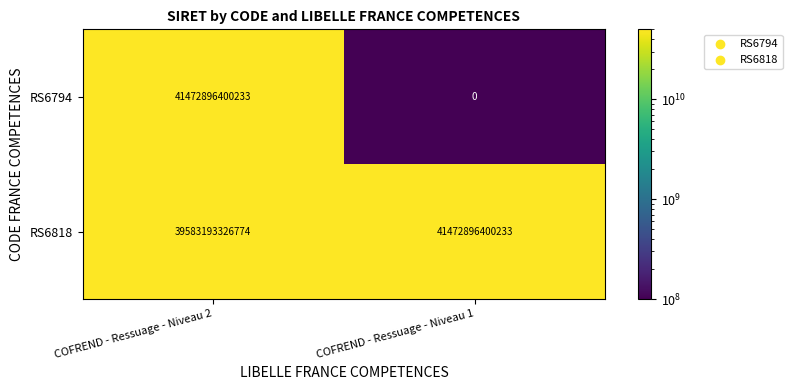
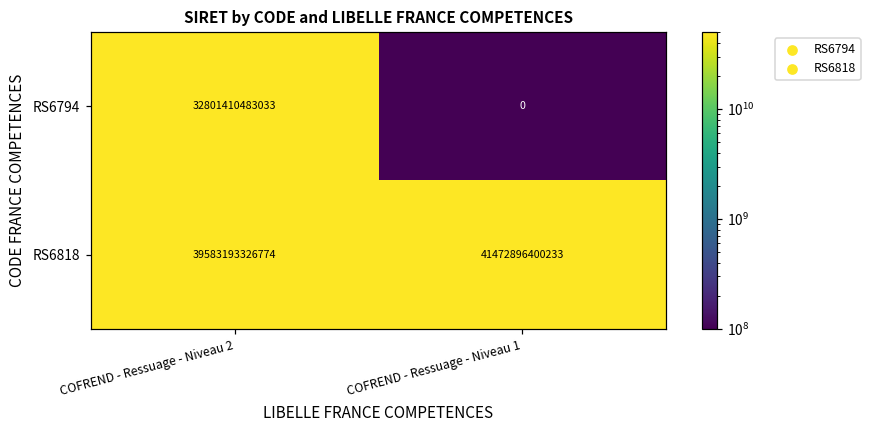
  {
    "RS6794": {
-     "COFREND - Ressuage - Niveau 2": 41472896400233,
+     "COFREND - Ressuage - Niveau 2": 32801410483033,
      "COFREND - Ressuage - Niveau 1": 0
    },
    "RS6818": {
      "COFREND - Ressuage - Niveau 2": 39583193326774,
      "COFREND - Ressuage - Niveau 1": 41472896400233
    }
  }
